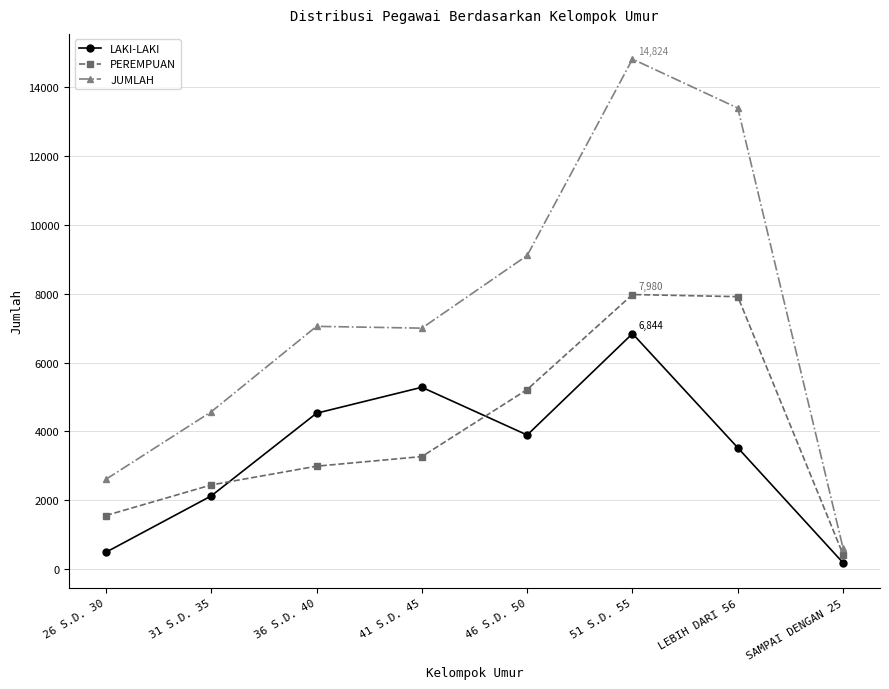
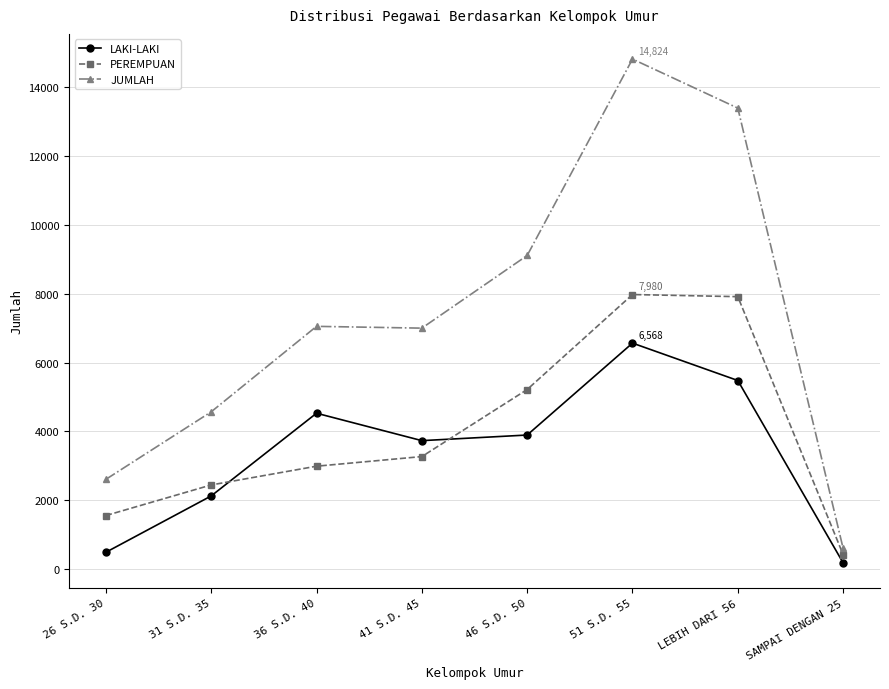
  {
    "LAKI-LAKI": {
-     "41 S.D. 45": "5300",
-     "51 S.D. 55": "6,844",
-     "LEBIH DARI 56": "3500"
+     "41 S.D. 45": "3700",
+     "51 S.D. 55": "6,568",
+     "LEBIH DARI 56": "5500"
    }
  }
